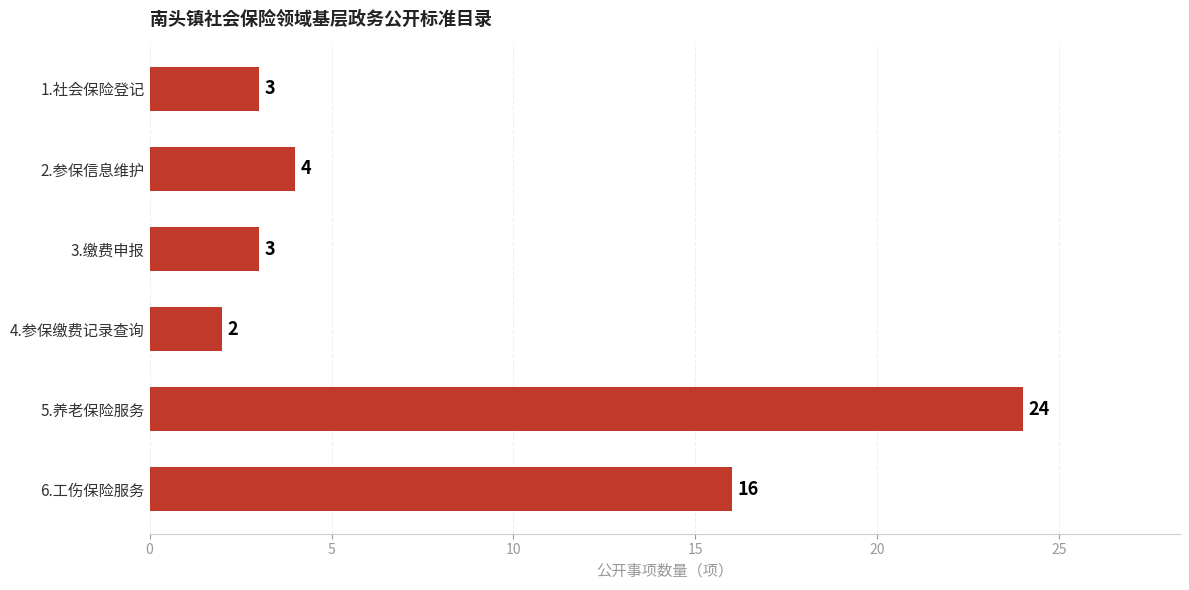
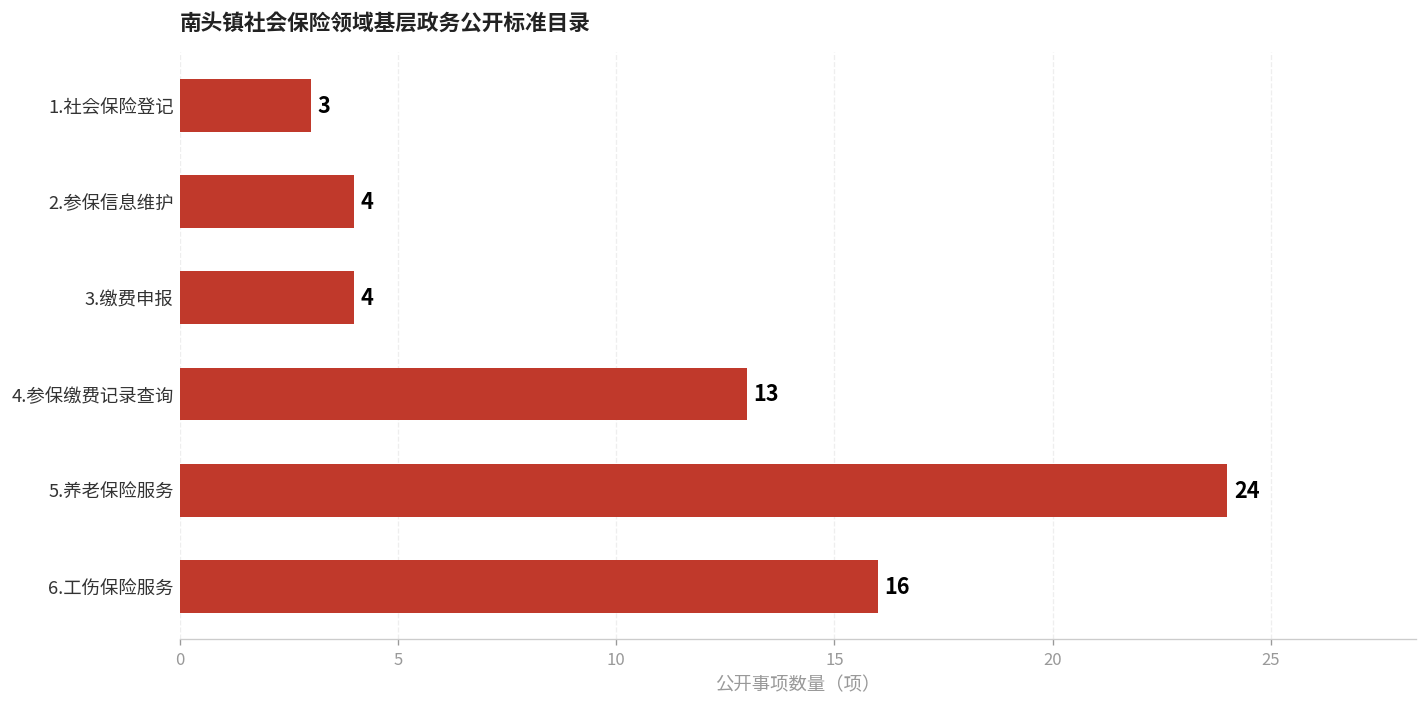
  {
    "1.社会保险登记": 3,
    "2.参保信息维护": 4,
-   "3.缴费申报": 3,
-   "4.参保缴费记录查询": 2,
+   "3.缴费申报": 4,
+   "4.参保缴费记录查询": 13,
    "5.养老保险服务": 24,
    "6.工伤保险服务": 16
  }
